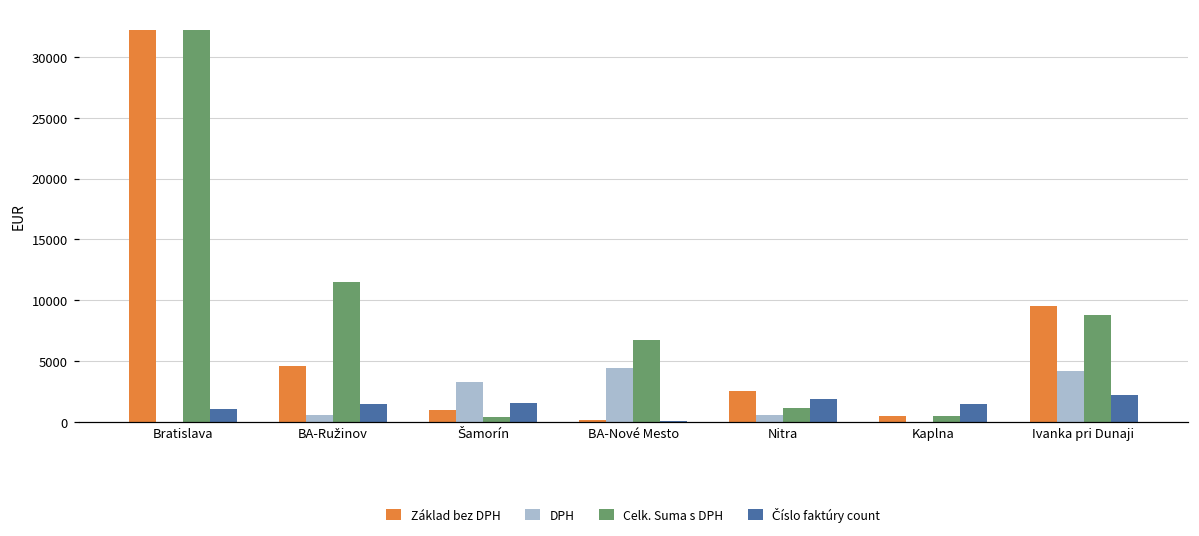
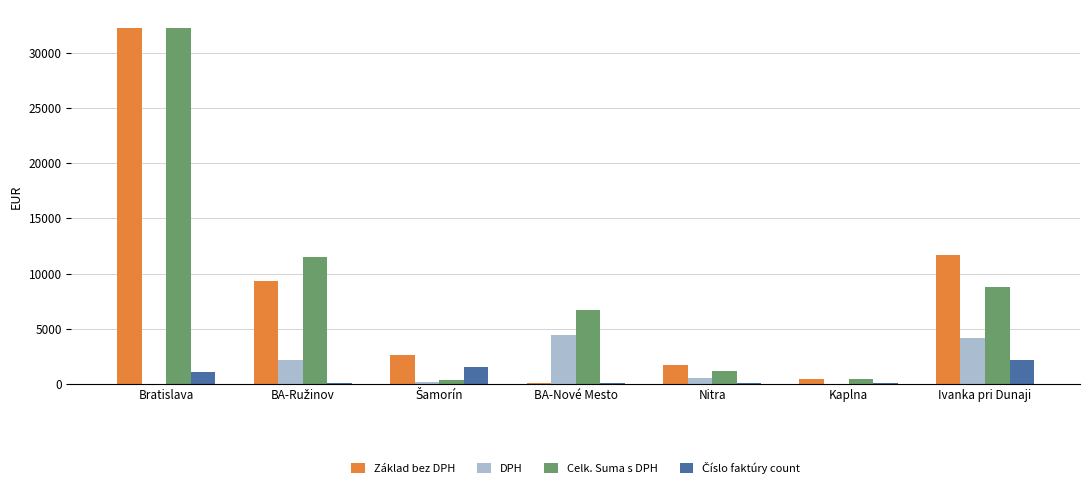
  {
    "Základ bez DPH": {
      "Bratislava": 32200,
-     "BA-Ružinov": 4600,
-     "Šamorín": 900,
-     "Nitra": 2500,
+     "BA-Ružinov": 9400,
+     "Šamorín": 2600,
+     "Nitra": 1700,
      "Kaplna": 500,
-     "Ivanka pri Dunaji": 9500
+     "Ivanka pri Dunaji": 11700
    },
    "DPH": {
      "Bratislava": 0,
-     "BA-Ružinov": 600,
-     "Šamorín": 3300,
+     "BA-Ružinov": 2200,
+     "Šamorín": 200,
      "BA-Nové Mesto": 4500,
      "Nitra": 600,
      "Kaplna": 0,
      "Ivanka pri Dunaji": 4200
    },
    "Celk. Suma s DPH": {
      "Bratislava": 32200,
      "BA-Ružinov": 11500,
      "Šamorín": 400,
      "BA-Nové Mesto": 6700,
      "Nitra": 1200,
      "Kaplna": 500,
      "Ivanka pri Dunaji": 8800
    },
    "Číslo faktúry count": {
      "Bratislava": 1100,
-     "BA-Ružinov": 1500,
+     "BA-Ružinov": 100,
      "Šamorín": 1500,
-     "Nitra": 1900,
-     "Kaplna": 1400,
+     "Nitra": 100,
+     "Kaplna": 100,
      "Ivanka pri Dunaji": 2200
    }
  }
